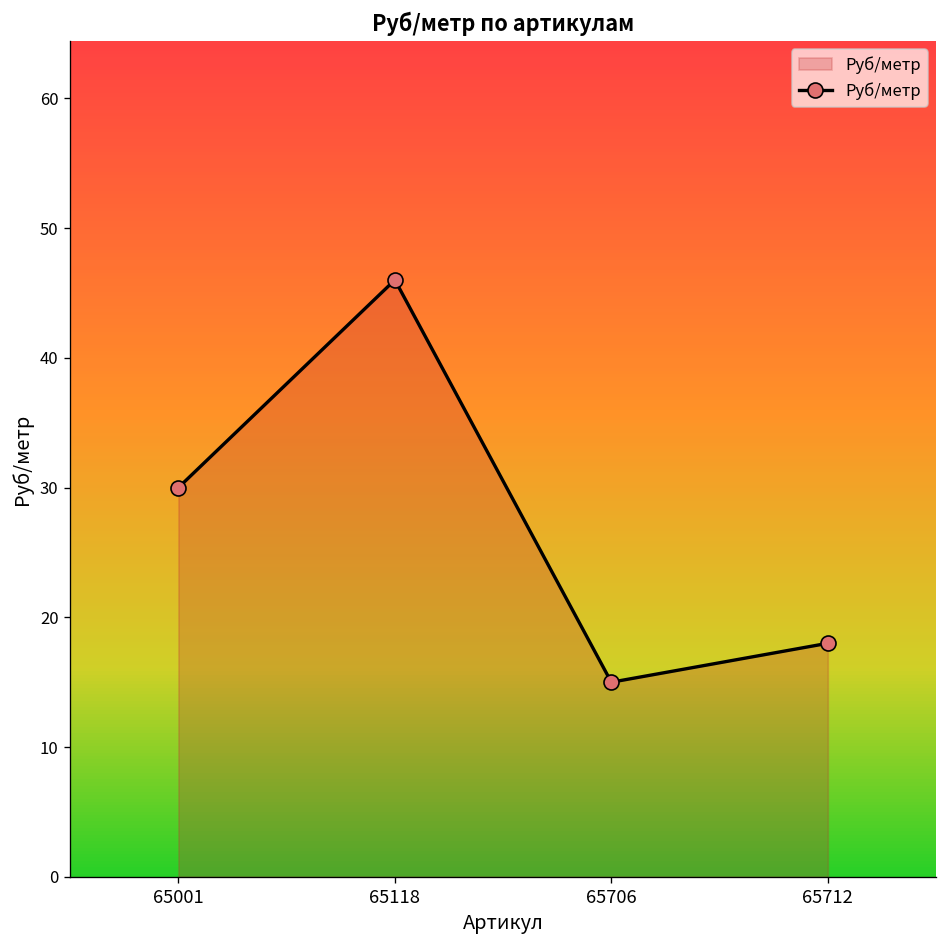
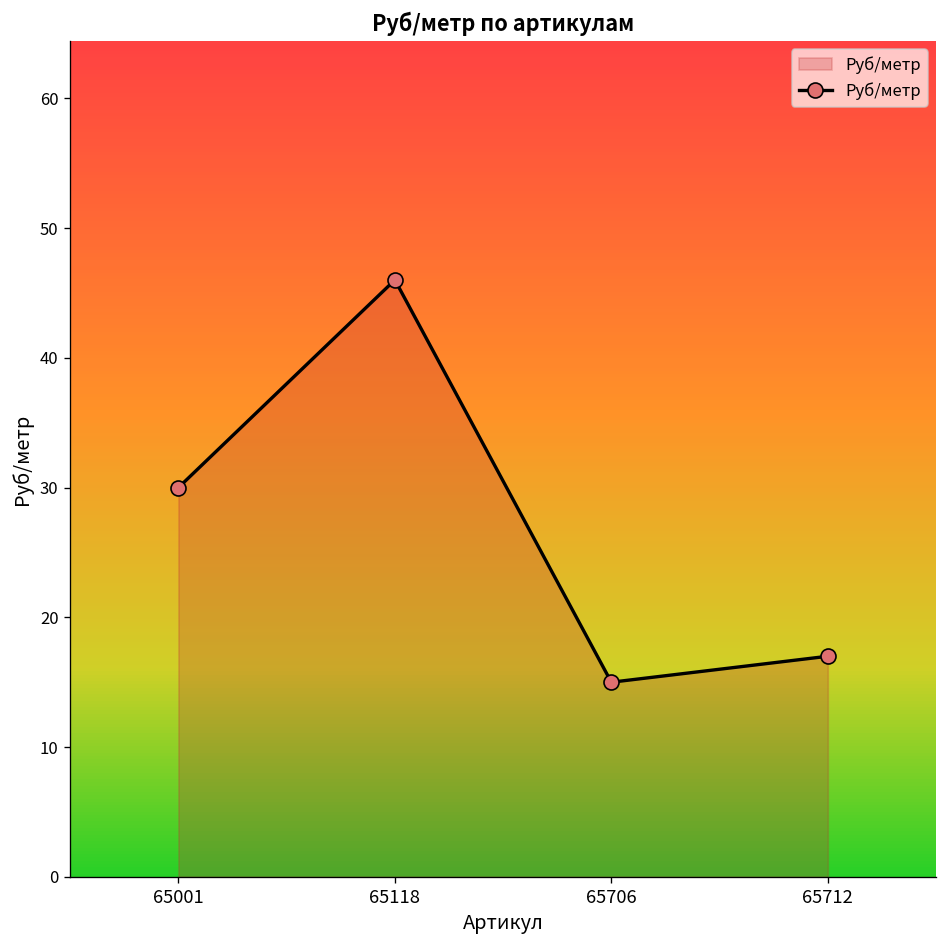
  {
    "65001": 30,
    "65118": 46,
    "65706": 15,
-   "65712": 18
+   "65712": 17
  }
